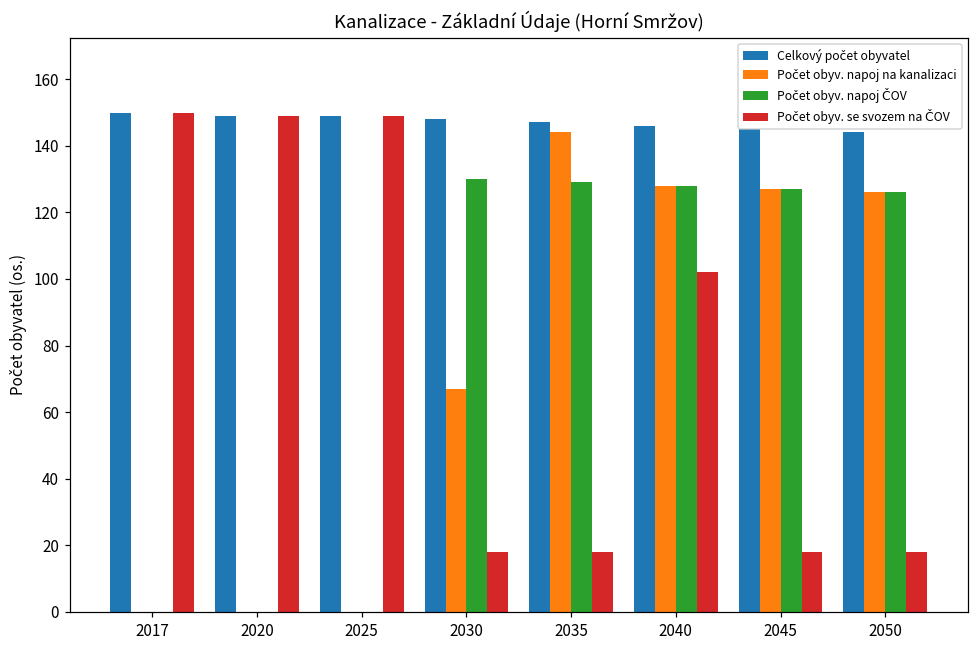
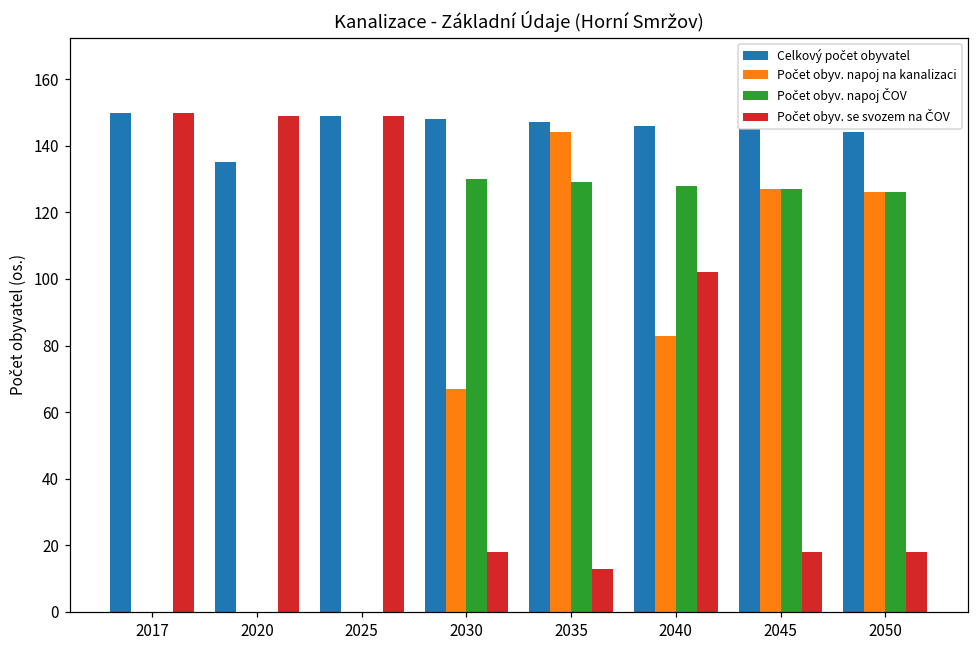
  {
    "Celkový počet obyvatel": {
      "2017": 150,
-     "2020": 149,
+     "2020": 135,
      "2025": 149,
      "2030": 148,
      "2035": 147,
      "2040": 146,
      "2045": 145,
      "2050": 144
    },
    "Počet obyv. napoj na kanalizaci": {
      "2017": 0,
      "2020": 0,
      "2025": 0,
      "2030": 67,
      "2035": 144,
-     "2040": 128,
+     "2040": 83,
      "2045": 127,
      "2050": 126
    },
    "Počet obyv. napoj ČOV": {
      "2017": 0,
      "2020": 0,
      "2025": 0,
      "2030": 130,
      "2035": 129,
      "2040": 128,
      "2045": 127,
      "2050": 126
    },
    "Počet obyv. se svozem na ČOV": {
      "2017": 150,
      "2020": 149,
      "2025": 149,
      "2030": 18,
-     "2035": 18,
+     "2035": 13,
      "2040": 102,
      "2045": 18,
      "2050": 18
    }
  }
